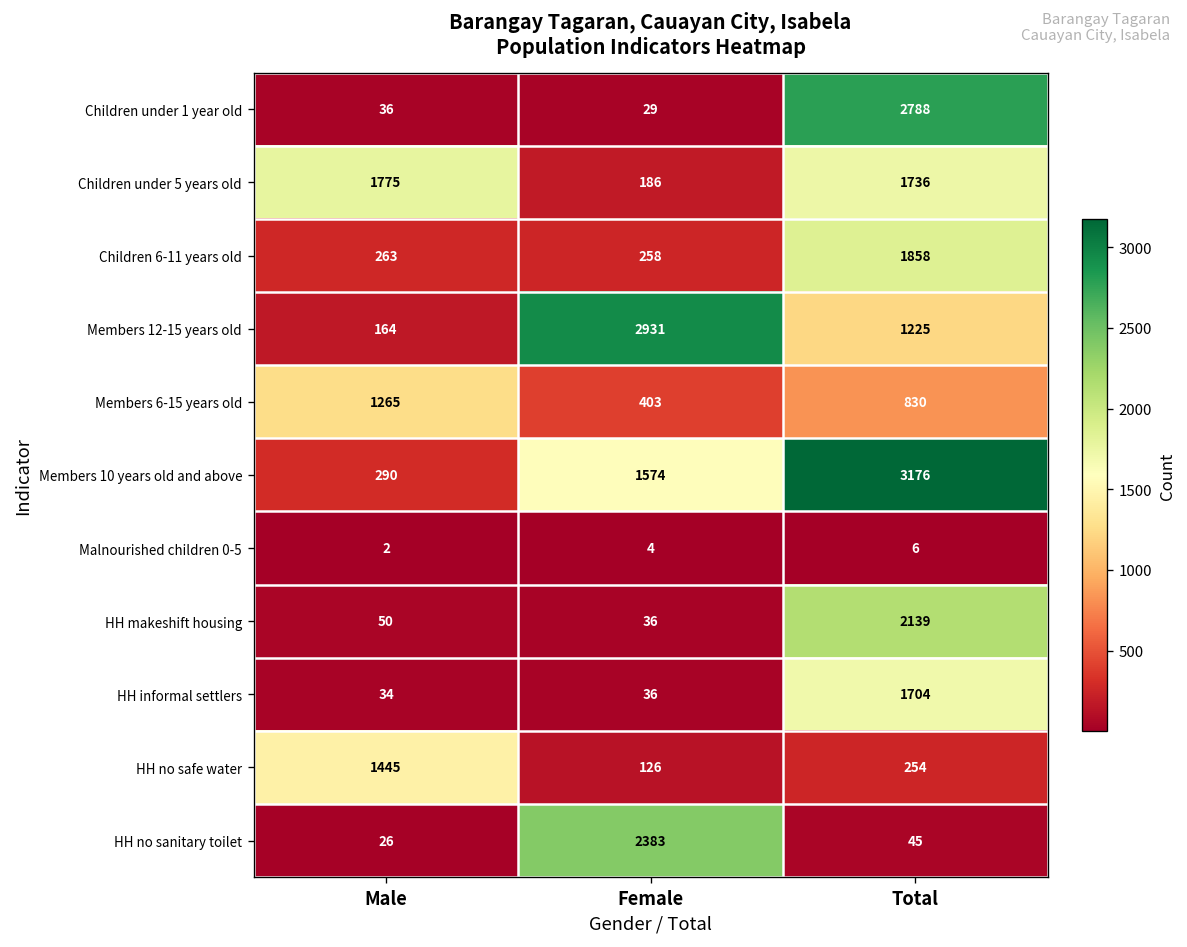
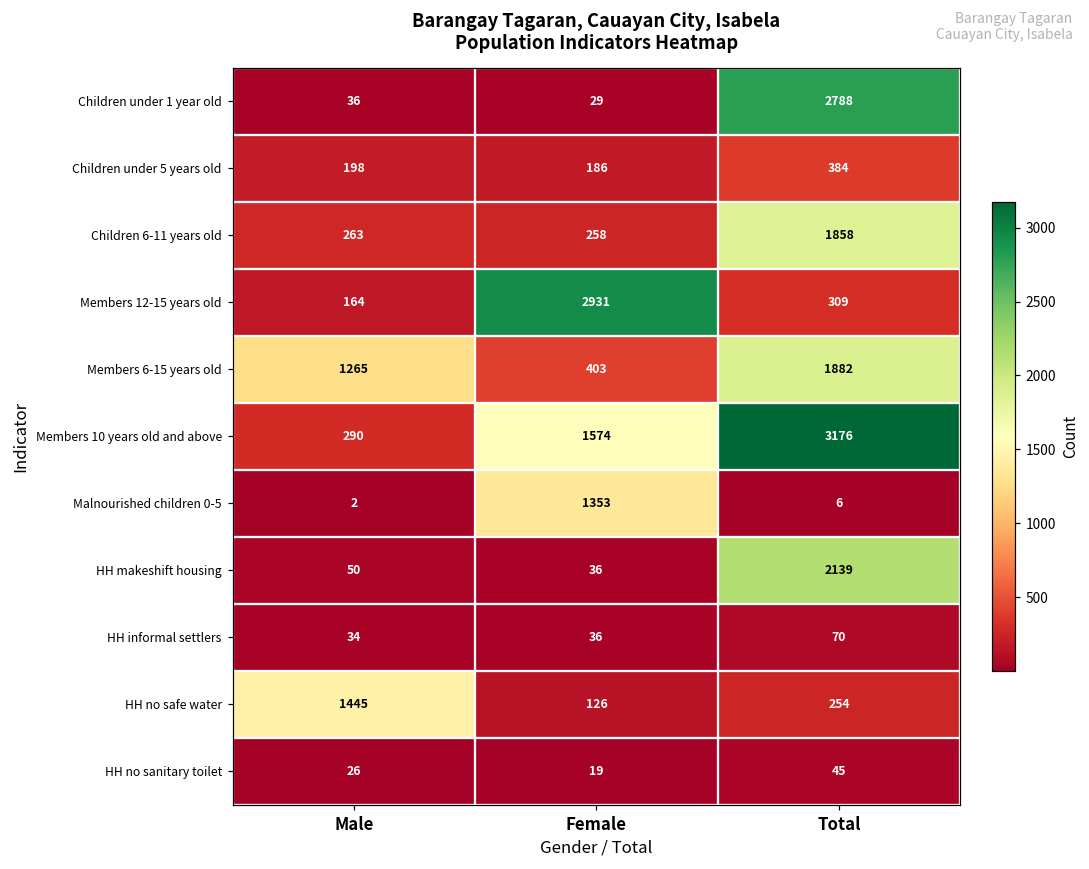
  {
    "Children under 1 year old": {
      "Male": 36,
      "Female": 29,
      "Total": 2788
    },
    "Children under 5 years old": {
-     "Male": 1775,
+     "Male": 198,
      "Female": 186,
-     "Total": 1736
+     "Total": 384
    },
    "Children 6-11 years old": {
      "Male": 263,
      "Female": 258,
      "Total": 1858
    },
    "Members 12-15 years old": {
      "Male": 164,
      "Female": 2931,
-     "Total": 1225
+     "Total": 309
    },
    "Members 6-15 years old": {
      "Male": 1265,
      "Female": 403,
-     "Total": 830
+     "Total": 1882
    },
    "Members 10 years old and above": {
      "Male": 290,
      "Female": 1574,
      "Total": 3176
    },
    "Malnourished children 0-5": {
      "Male": 2,
-     "Female": 4,
+     "Female": 1353,
      "Total": 6
    },
    "HH makeshift housing": {
      "Male": 50,
      "Female": 36,
      "Total": 2139
    },
    "HH informal settlers": {
      "Male": 34,
      "Female": 36,
-     "Total": 1704
+     "Total": 70
    },
    "HH no safe water": {
      "Male": 1445,
      "Female": 126,
      "Total": 254
    },
    "HH no sanitary toilet": {
      "Male": 26,
-     "Female": 2383,
+     "Female": 19,
      "Total": 45
    }
  }
